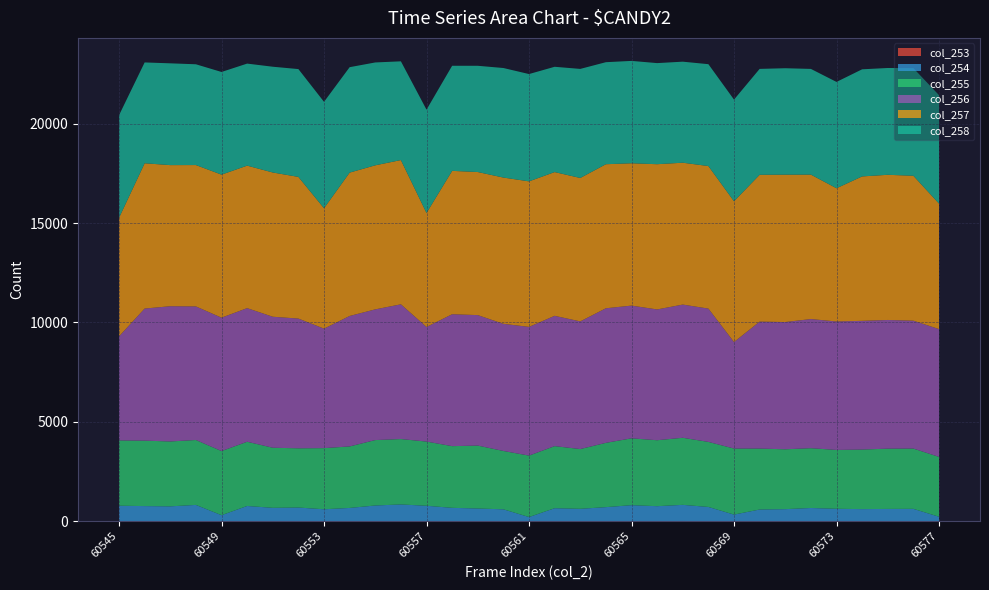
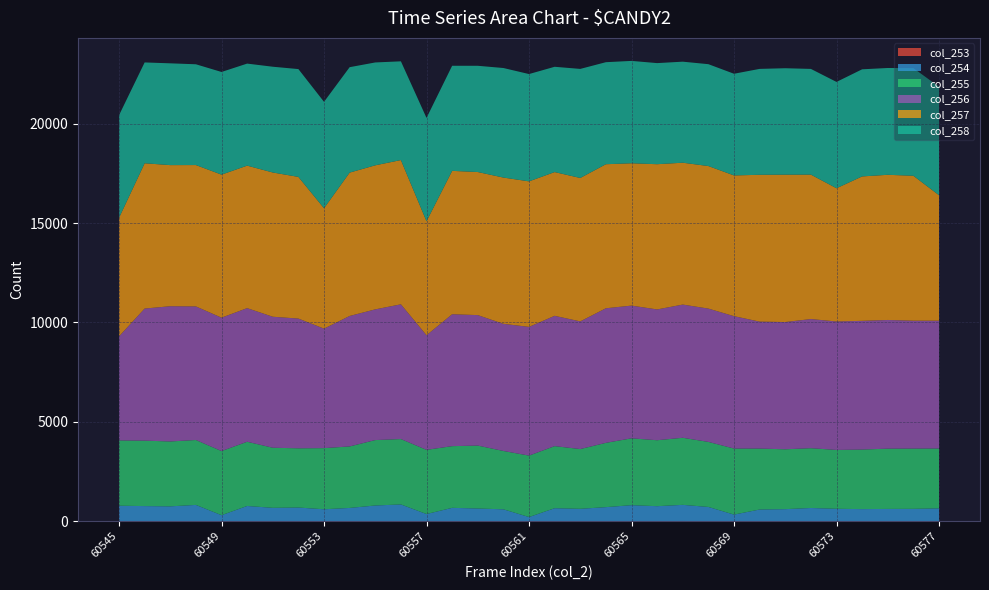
  {
    "col_254": {
      "60545": 800,
      "60549": 300,
      "60553": 600,
-     "60557": 800,
+     "60557": 400,
      "60561": 200,
      "60565": 800,
      "60569": 300,
      "60573": 600,
-     "60577": 200
+     "60577": 600
    },
    "col_256": {
      "60545": 5200,
      "60549": 6700,
      "60553": 6000,
      "60557": 5800,
      "60561": 6500,
      "60565": 6700,
-     "60569": 5400,
+     "60569": 6700,
      "60573": 6500,
      "60577": 6400
    },
    "col_257": {
      "60545": 6000,
      "60549": 7200,
      "60553": 6100,
      "60557": 5700,
      "60561": 7300,
      "60565": 7200,
      "60569": 7100,
      "60573": 6700,
      "60577": 6300
    }
  }
